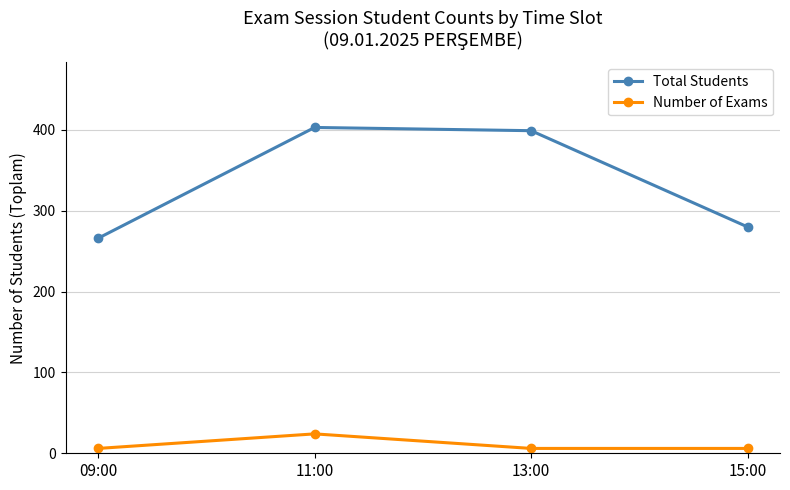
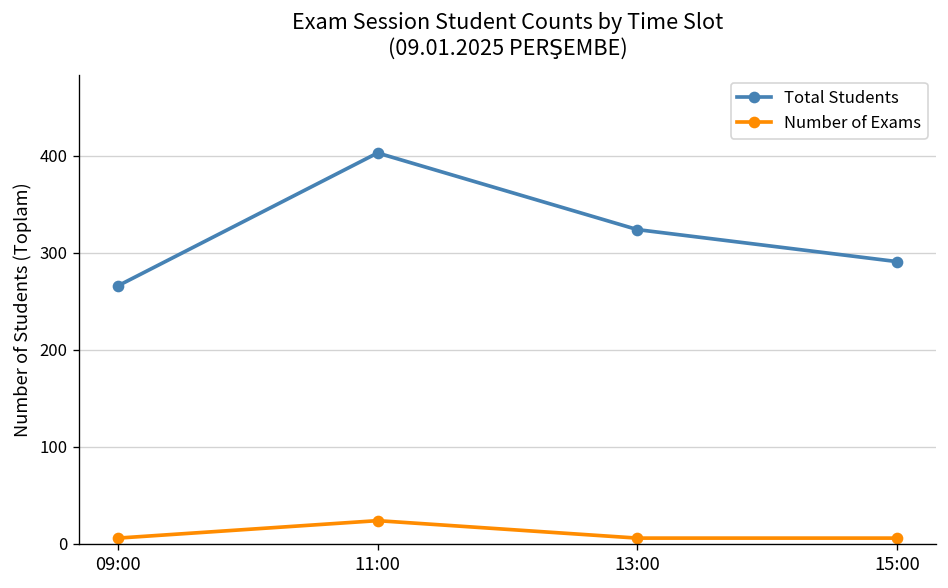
  {
    "Total Students": {
      "09:00": 270,
      "11:00": 400,
-     "13:00": 400,
-     "15:00": 280
+     "13:00": 320,
+     "15:00": 290
    },
    "Number of Exams": {
      "09:00": 10,
      "11:00": 20,
      "13:00": 10,
      "15:00": 10
    }
  }
